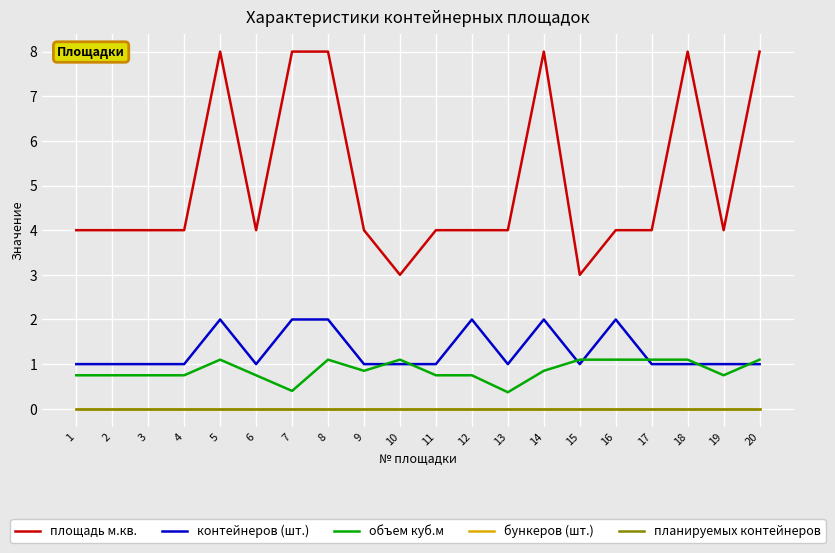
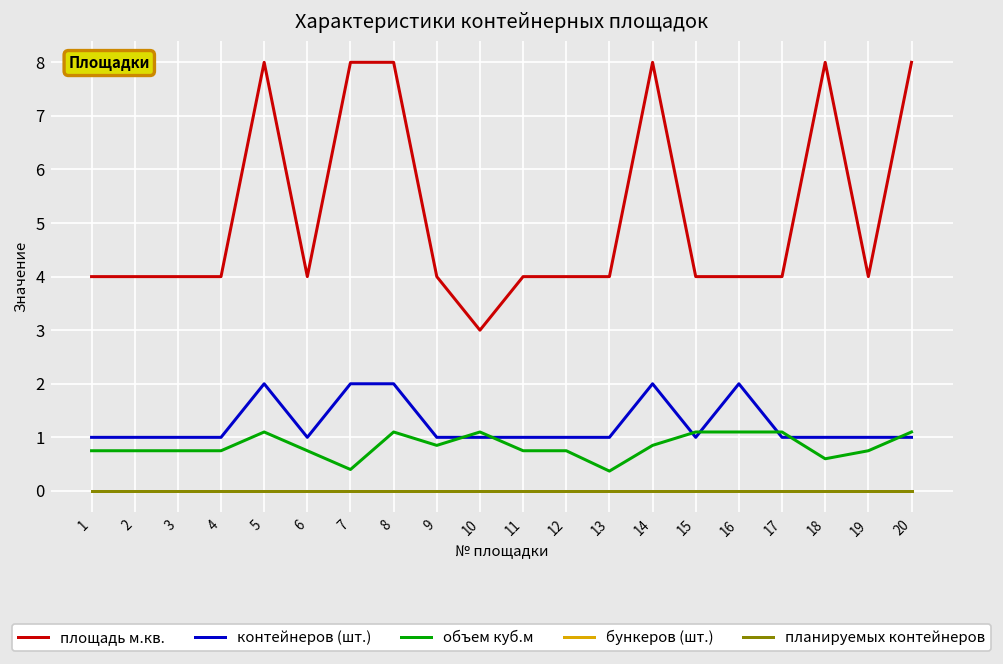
  {
    "площадь м.кв.": {
      "1": 4,
      "2": 4,
      "3": 4,
      "4": 4,
      "5": 8,
      "6": 4,
      "7": 8,
      "8": 8,
      "9": 4,
      "10": 3,
      "11": 4,
      "12": 4,
      "13": 4,
      "14": 8,
-     "15": 3,
+     "15": 4,
      "16": 4,
      "17": 4,
      "18": 8,
      "19": 4,
      "20": 8
    },
    "контейнеров (шт.)": {
      "1": 1,
      "2": 1,
      "3": 1,
      "4": 1,
      "5": 2,
      "6": 1,
      "7": 2,
      "8": 2,
      "9": 1,
      "10": 1,
      "11": 1,
-     "12": 2,
+     "12": 1,
      "13": 1,
      "14": 2,
      "15": 1,
      "16": 2,
      "17": 1,
      "18": 1,
      "19": 1,
      "20": 1
    },
    "объем куб.м": {
      "1": 0.8,
      "2": 0.8,
      "3": 0.8,
      "4": 0.8,
      "5": 1.1,
      "6": 0.8,
      "7": 0.4,
      "8": 1.1,
      "9": 0.9,
      "10": 1.1,
      "11": 0.8,
      "12": 0.8,
      "13": 0.4,
      "14": 0.9,
      "15": 1.1,
      "16": 1.1,
      "17": 1.1,
-     "18": 1.1,
+     "18": 0.6,
      "19": 0.8,
      "20": 1.1
    },
    "планируемых контейнеров": {
      "1": 0.0,
      "2": 0.0,
      "3": 0.0,
      "4": 0.0,
      "5": 0.0,
      "6": 0.0,
      "7": 0.0,
      "8": 0.0,
      "9": 0.0,
      "10": 0.0,
      "11": 0.0,
      "12": 0.0,
      "13": 0.0,
      "14": 0.0,
      "15": 0.0,
      "16": 0.0,
      "17": 0.0,
      "18": 0.0,
      "19": 0.0,
      "20": 0.0
    }
  }
